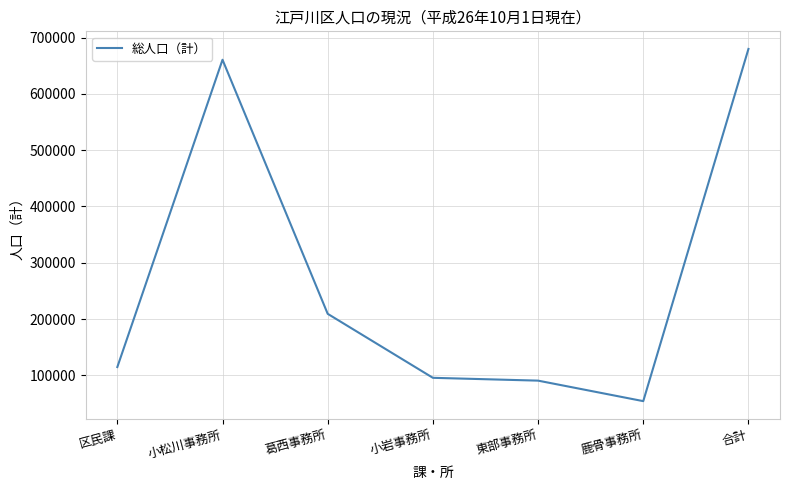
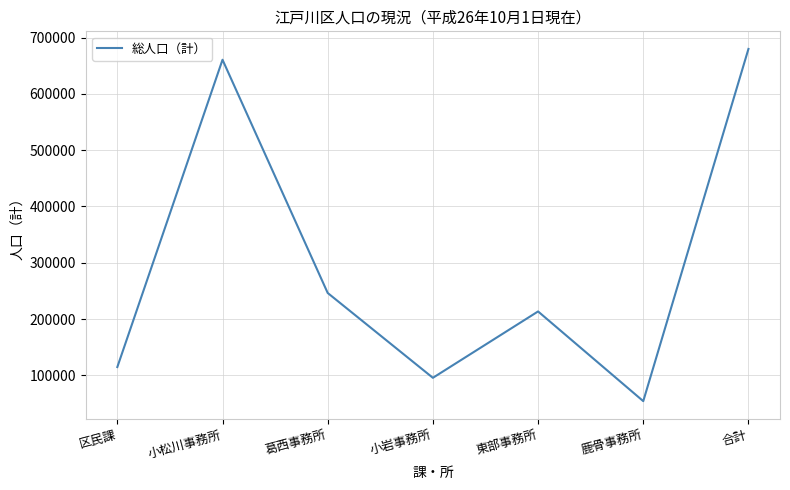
  {
    "区民課": 110000,
    "小松川事務所": 660000,
-   "葛西事務所": 210000,
+   "葛西事務所": 250000,
    "小岩事務所": 100000,
-   "東部事務所": 90000,
+   "東部事務所": 210000,
    "鹿骨事務所": 50000,
    "合計": 680000
  }
